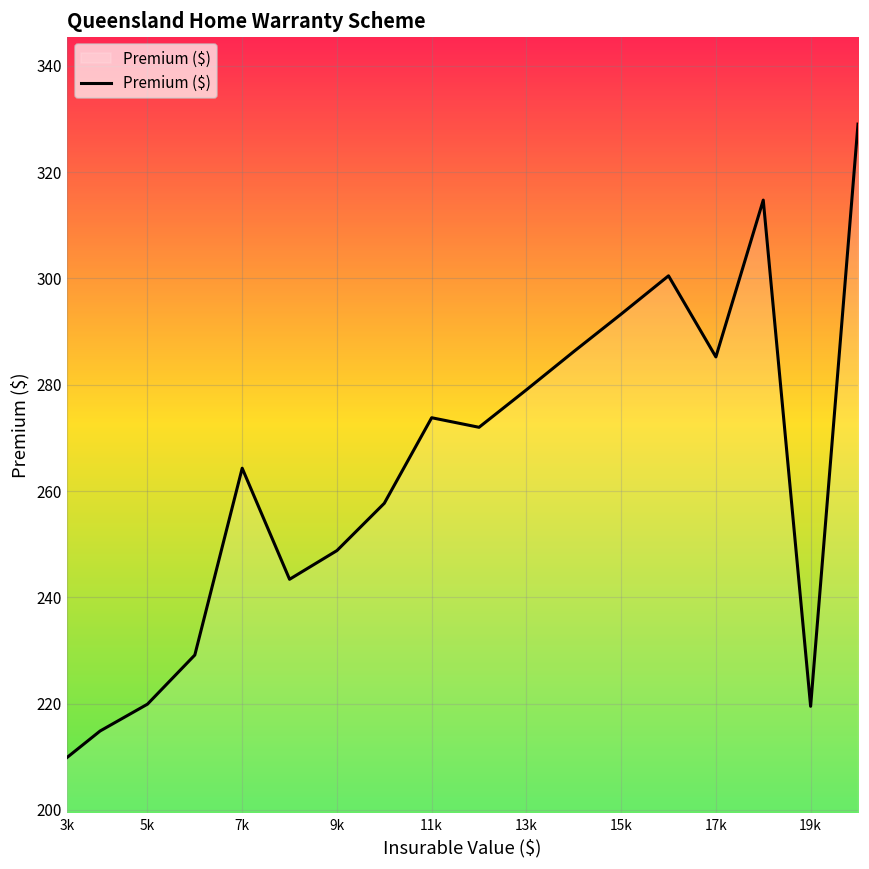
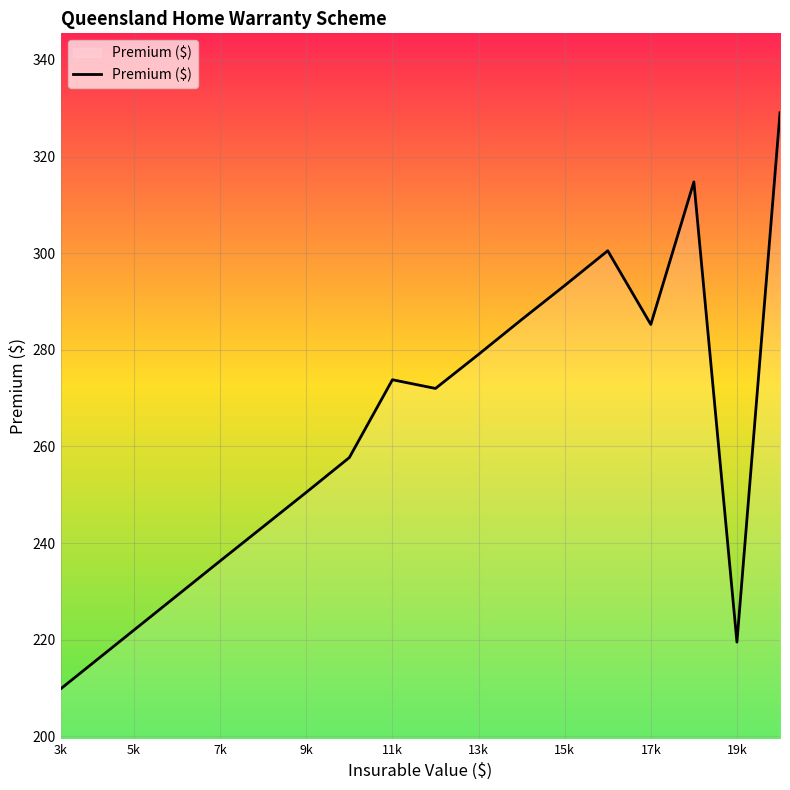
  {
    "3k": 210,
-   "5k": 220,
-   "7k": 264,
-   "9k": 249,
+   "5k": 222,
+   "7k": 236,
+   "9k": 251,
    "11k": 274,
    "13k": 279,
    "15k": 293,
    "17k": 285,
    "19k": 220
  }
